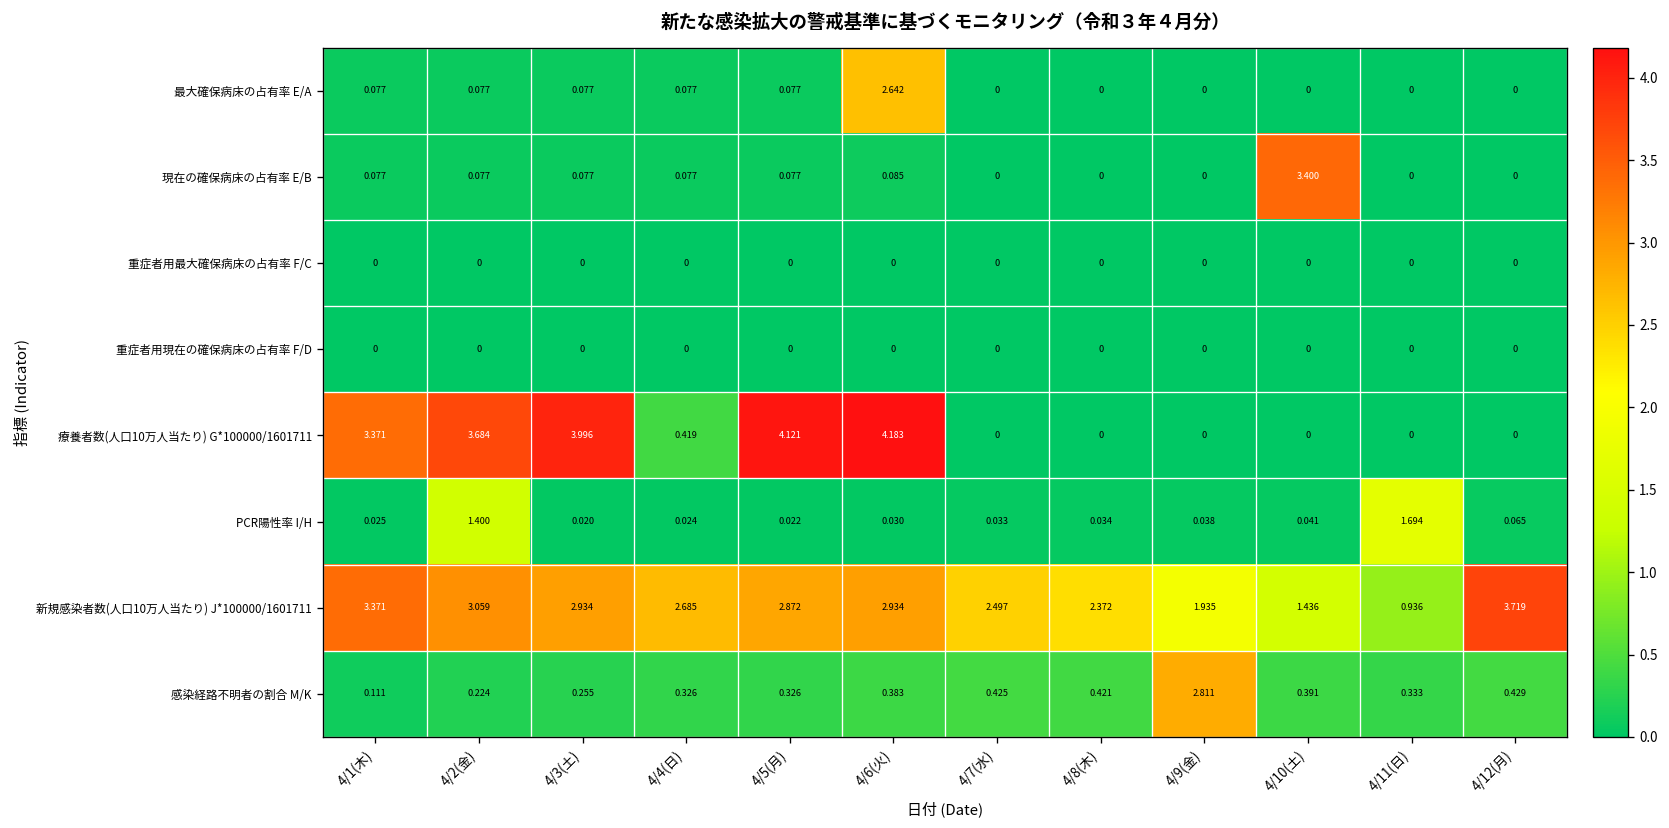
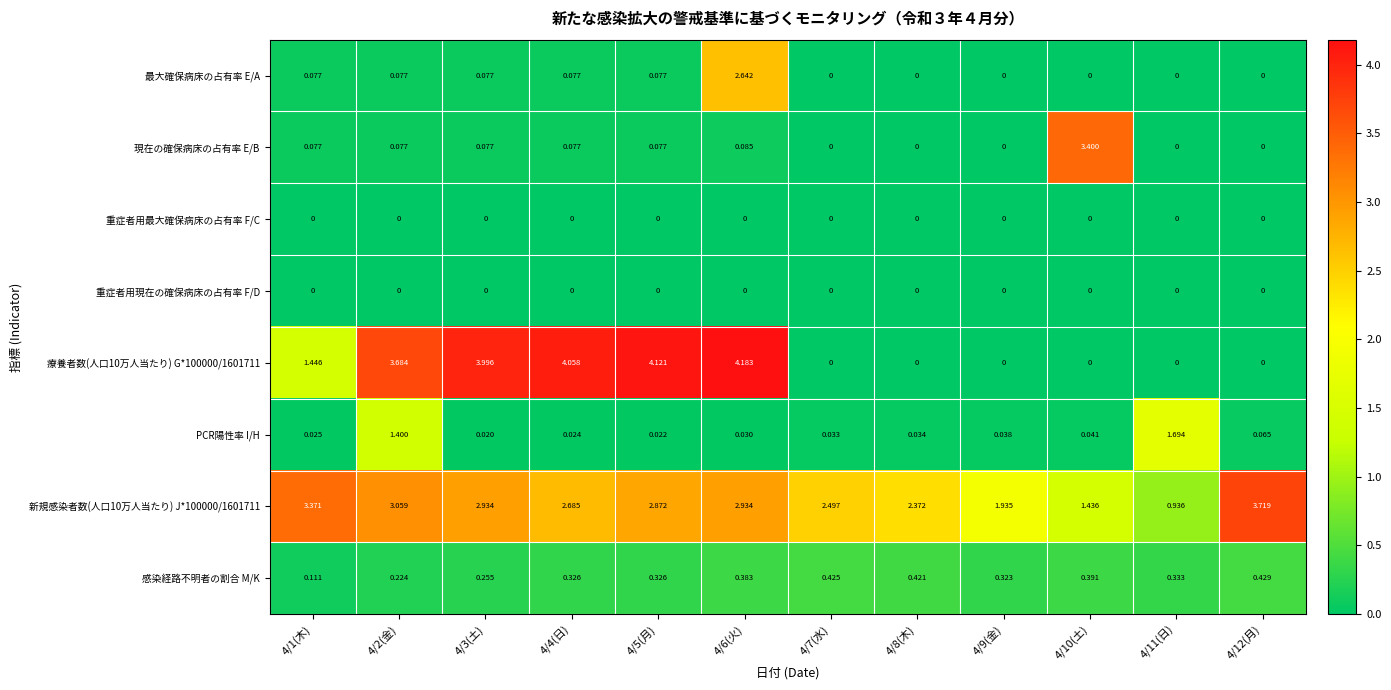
  {
    "最大確保病床の占有率 E/A": {
      "4/1(木)": 0.077,
      "4/2(金)": 0.077,
      "4/3(土)": 0.077,
      "4/4(日)": 0.077,
      "4/5(月)": 0.077,
      "4/6(火)": 2.642,
      "4/7(水)": 0,
      "4/8(木)": 0,
      "4/9(金)": 0,
      "4/10(土)": 0,
      "4/11(日)": 0,
      "4/12(月)": 0
    },
    "現在の確保病床の占有率 E/B": {
      "4/1(木)": 0.077,
      "4/2(金)": 0.077,
      "4/3(土)": 0.077,
      "4/4(日)": 0.077,
      "4/5(月)": 0.077,
      "4/6(火)": 0.085,
      "4/7(水)": 0,
      "4/8(木)": 0,
      "4/9(金)": 0,
      "4/10(土)": 3.400,
      "4/11(日)": 0,
      "4/12(月)": 0
    },
    "重症者用最大確保病床の占有率 F/C": {
      "4/1(木)": 0,
      "4/2(金)": 0,
      "4/3(土)": 0,
      "4/4(日)": 0,
      "4/5(月)": 0,
      "4/6(火)": 0,
      "4/7(水)": 0,
      "4/8(木)": 0,
      "4/9(金)": 0,
      "4/10(土)": 0,
      "4/11(日)": 0,
      "4/12(月)": 0
    },
    "重症者用現在の確保病床の占有率 F/D": {
      "4/1(木)": 0,
      "4/2(金)": 0,
      "4/3(土)": 0,
      "4/4(日)": 0,
      "4/5(月)": 0,
      "4/6(火)": 0,
      "4/7(水)": 0,
      "4/8(木)": 0,
      "4/9(金)": 0,
      "4/10(土)": 0,
      "4/11(日)": 0,
      "4/12(月)": 0
    },
    "療養者数(人口10万人当たり) G*100000/1601711": {
-     "4/1(木)": 3.371,
+     "4/1(木)": 1.446,
      "4/2(金)": 3.684,
      "4/3(土)": 3.996,
-     "4/4(日)": 0.419,
+     "4/4(日)": 4.058,
      "4/5(月)": 4.121,
      "4/6(火)": 4.183,
      "4/7(水)": 0,
      "4/8(木)": 0,
      "4/9(金)": 0,
      "4/10(土)": 0,
      "4/11(日)": 0,
      "4/12(月)": 0
    },
    "PCR陽性率 I/H": {
      "4/1(木)": 0.025,
      "4/2(金)": 1.400,
      "4/3(土)": 0.020,
      "4/4(日)": 0.024,
      "4/5(月)": 0.022,
      "4/6(火)": 0.030,
      "4/7(水)": 0.033,
      "4/8(木)": 0.034,
      "4/9(金)": 0.038,
      "4/10(土)": 0.041,
      "4/11(日)": 1.694,
      "4/12(月)": 0.065
    },
    "新規感染者数(人口10万人当たり) J*100000/1601711": {
      "4/1(木)": 3.371,
      "4/2(金)": 3.059,
      "4/3(土)": 2.934,
      "4/4(日)": 2.685,
      "4/5(月)": 2.872,
      "4/6(火)": 2.934,
      "4/7(水)": 2.497,
      "4/8(木)": 2.372,
      "4/9(金)": 1.935,
      "4/10(土)": 1.436,
      "4/11(日)": 0.936,
      "4/12(月)": 3.719
    },
    "感染経路不明者の割合 M/K": {
      "4/1(木)": 0.111,
      "4/2(金)": 0.224,
      "4/3(土)": 0.255,
      "4/4(日)": 0.326,
      "4/5(月)": 0.326,
      "4/6(火)": 0.383,
      "4/7(水)": 0.425,
      "4/8(木)": 0.421,
-     "4/9(金)": 2.811,
+     "4/9(金)": 0.323,
      "4/10(土)": 0.391,
      "4/11(日)": 0.333,
      "4/12(月)": 0.429
    }
  }
